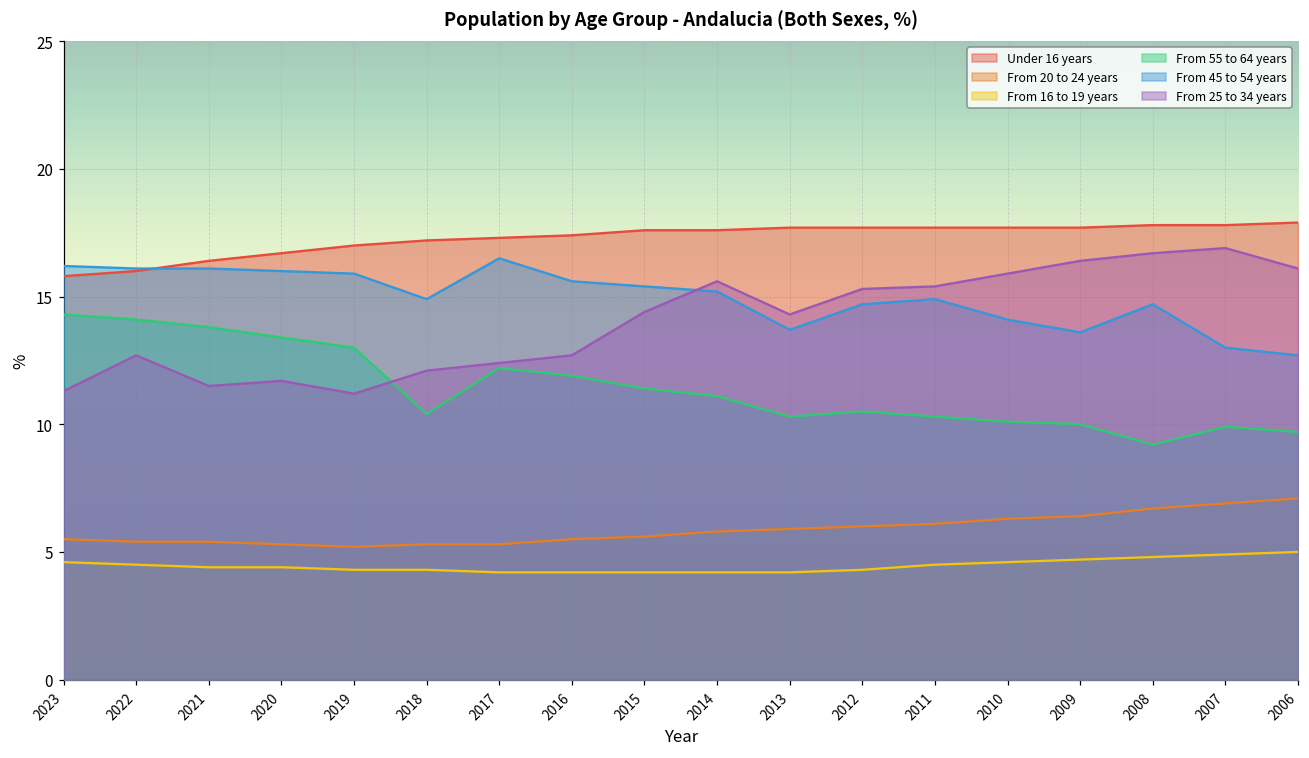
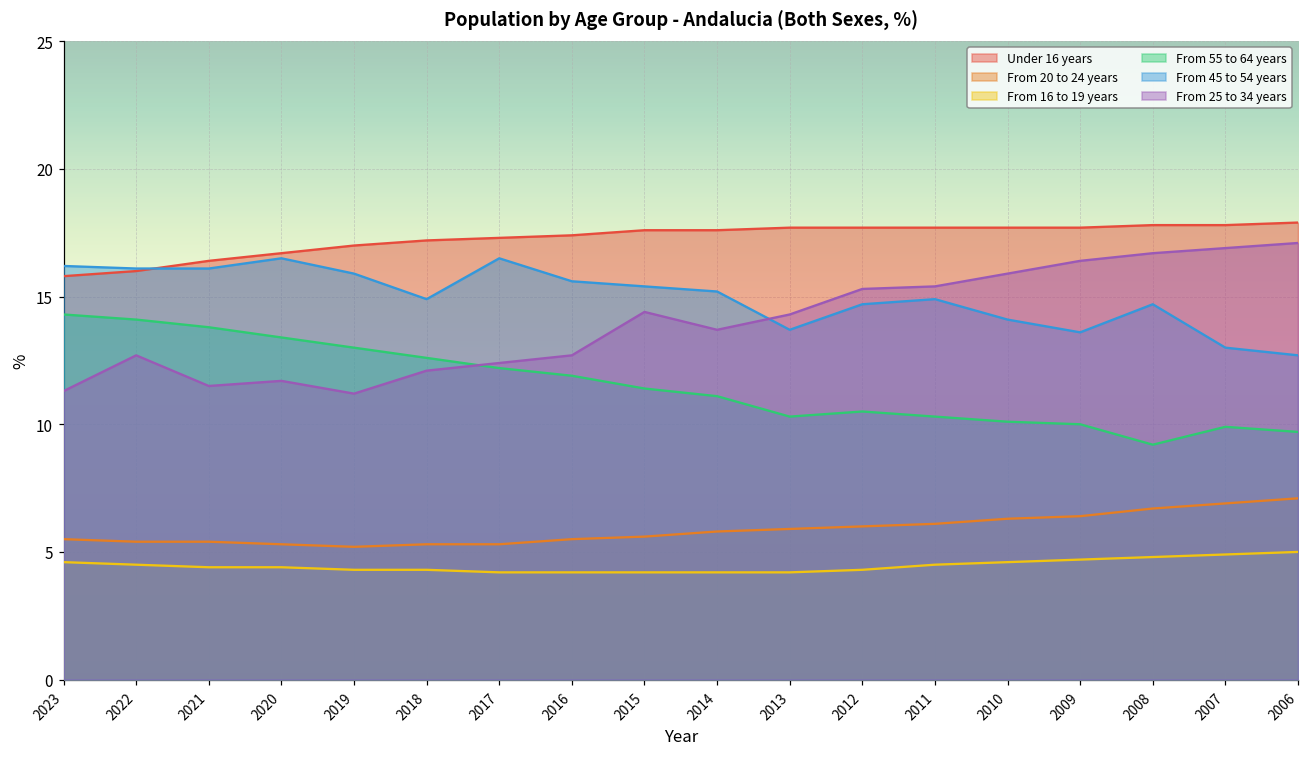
  {
    "From 55 to 64 years": {
      "2023": 14.3,
      "2022": 14.1,
      "2021": 13.8,
      "2020": 13.4,
      "2019": 13.0,
-     "2018": 10.4,
+     "2018": 12.6,
      "2017": 12.2,
      "2016": 11.9,
      "2015": 11.4,
      "2014": 11.1,
      "2013": 10.3,
      "2012": 10.5,
      "2011": 10.3,
      "2010": 10.1,
      "2009": 10.0,
      "2008": 9.2,
      "2007": 9.9,
      "2006": 9.7
    },
    "From 45 to 54 years": {
      "2023": 16.2,
      "2021": 16.1,
-     "2020": 16.0,
+     "2020": 16.5,
      "2019": 15.9,
      "2018": 14.9,
      "2017": 16.5,
      "2016": 15.6,
      "2015": 15.4,
      "2014": 15.2,
      "2013": 13.7,
      "2012": 14.7,
      "2011": 14.9,
      "2010": 14.1,
      "2009": 13.6,
      "2008": 14.7,
      "2007": 13.0,
      "2006": 12.7
    },
    "From 25 to 34 years": {
      "2023": 11.3,
      "2022": 12.7,
      "2021": 11.5,
      "2020": 11.7,
      "2019": 11.2,
      "2018": 12.1,
      "2017": 12.4,
      "2016": 12.7,
      "2015": 14.4,
-     "2014": 15.6,
+     "2014": 13.7,
      "2013": 14.3,
      "2012": 15.3,
      "2011": 15.4,
      "2010": 15.9,
      "2009": 16.4,
      "2008": 16.7,
      "2007": 16.9,
-     "2006": 16.1
+     "2006": 17.1
    }
  }
